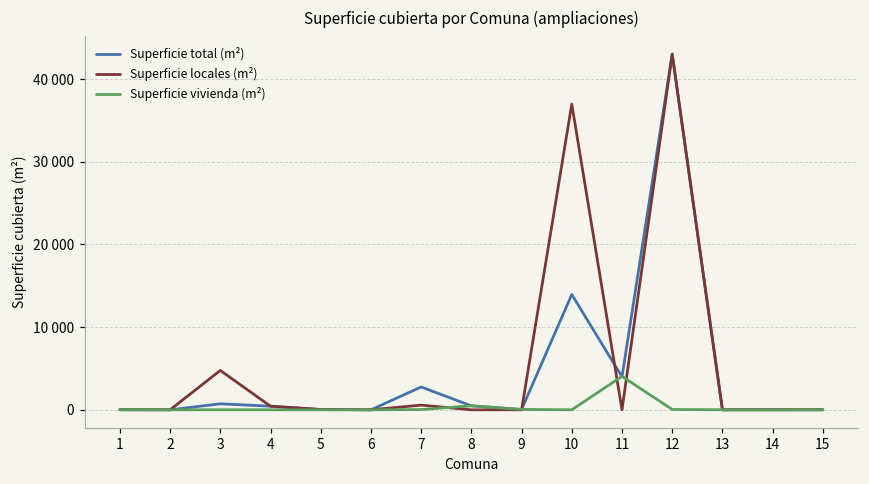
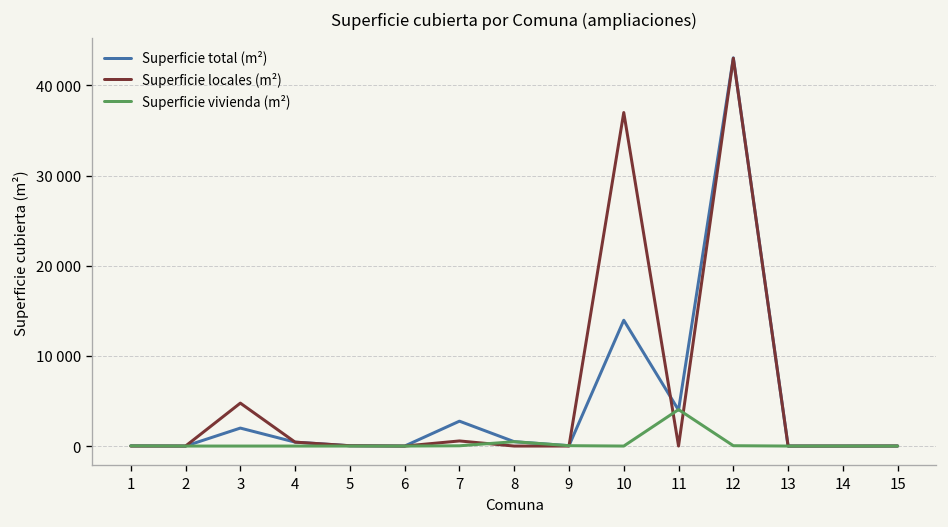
  {
    "Superficie total (m²)": {
-     "3": 1000,
+     "3": 2000,
      "7": 3000,
      "10": 14000
    },
    "Superficie locales (m²)": {
      "3": 5000,
      "7": 1000,
      "8": 0,
      "10": 37000,
      "11": 0
    },
    "Superficie vivienda (m²)": {
      "3": 0,
      "4": 0,
      "7": 0,
      "10": 0,
      "12": 0
    }
  }
